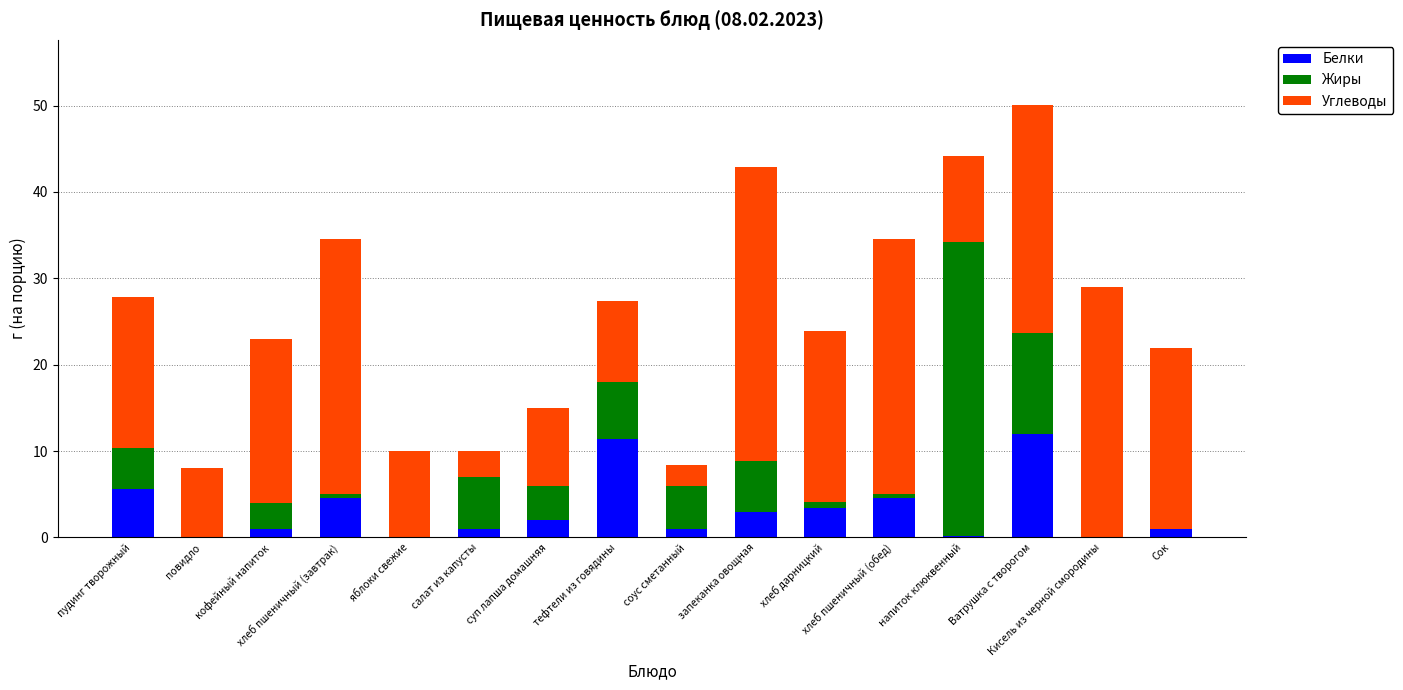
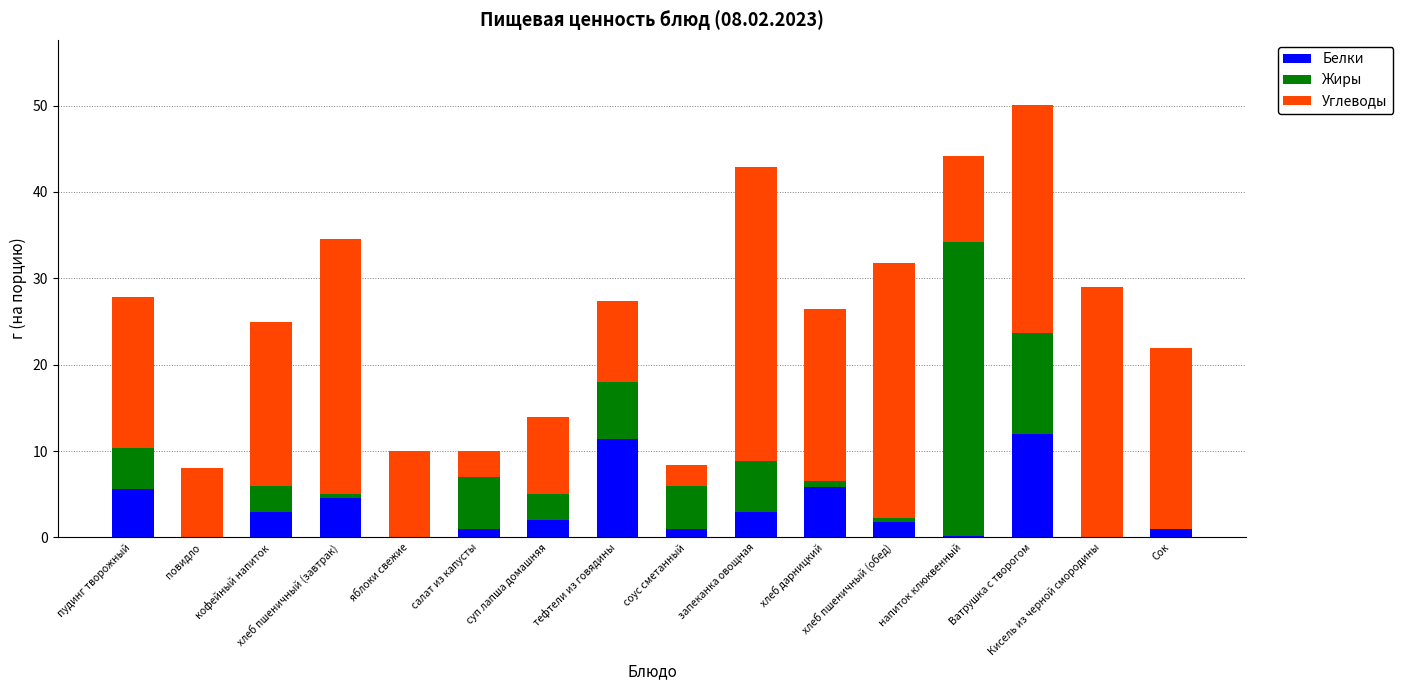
  {
    "Белки": {
      "пудинг творожный": 6,
      "повидло": 0,
-     "кофейный напиток": 1,
+     "кофейный напиток": 3,
      "хлеб пшеничный (завтрак)": 5,
      "яблоки свежие": 0,
      "салат из капусты": 1,
      "суп лапша домашняя": 2,
      "тефтели из говядины": 11,
      "соус сметанный": 1,
      "запеканка овощная": 3,
-     "хлеб дарницкий": 3,
-     "хлеб пшеничный (обед)": 5,
+     "хлеб дарницкий": 6,
+     "хлеб пшеничный (обед)": 2,
      "Ватрушка с творогом": 12,
      "Кисель из черной смородины": 0,
      "Сок": 1
    },
    "Жиры": {
      "пудинг творожный": 5,
      "повидло": 0,
      "кофейный напиток": 3,
      "хлеб пшеничный (завтрак)": 0,
      "яблоки свежие": 0,
      "салат из капусты": 6,
-     "суп лапша домашняя": 4,
+     "суп лапша домашняя": 3,
      "тефтели из говядины": 7,
      "соус сметанный": 5,
      "запеканка овощная": 6,
      "хлеб дарницкий": 1,
      "хлеб пшеничный (обед)": 0,
      "напиток клюквенный": 34,
      "Ватрушка с творогом": 12,
      "Кисель из черной смородины": 0,
      "Сок": 0
    },
    "Углеводы": {
      "пудинг творожный": 17,
      "повидло": 8,
      "кофейный напиток": 19,
      "хлеб пшеничный (завтрак)": 30,
      "яблоки свежие": 10,
      "салат из капусты": 3,
      "суп лапша домашняя": 9,
      "тефтели из говядины": 9,
      "соус сметанный": 2,
      "запеканка овощная": 34,
      "хлеб дарницкий": 20,
      "хлеб пшеничный (обед)": 30,
      "напиток клюквенный": 10,
      "Ватрушка с творогом": 26,
      "Кисель из черной смородины": 29,
      "Сок": 21
    }
  }
